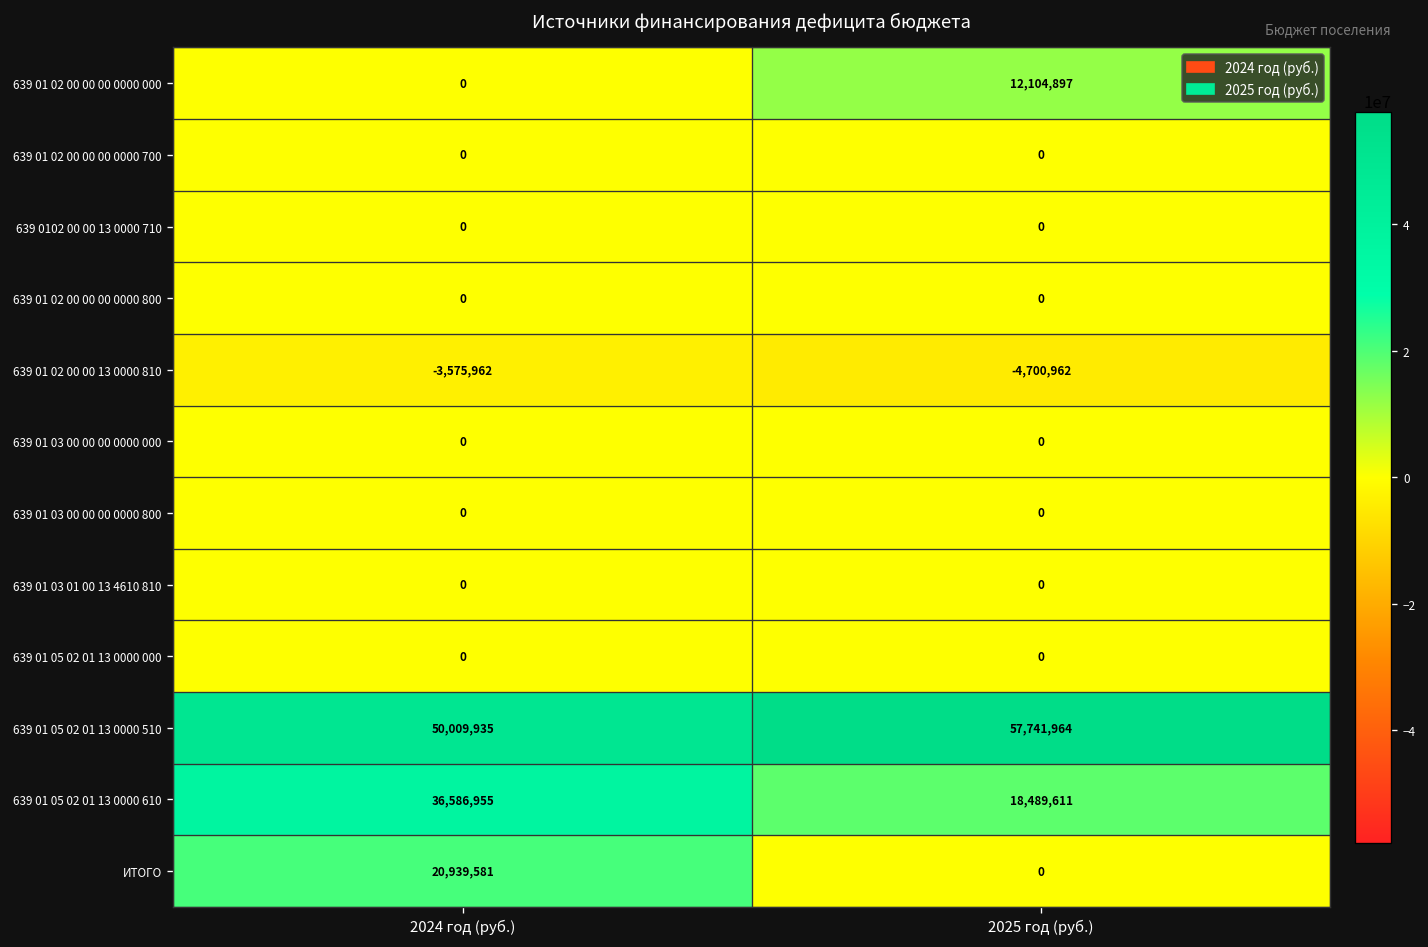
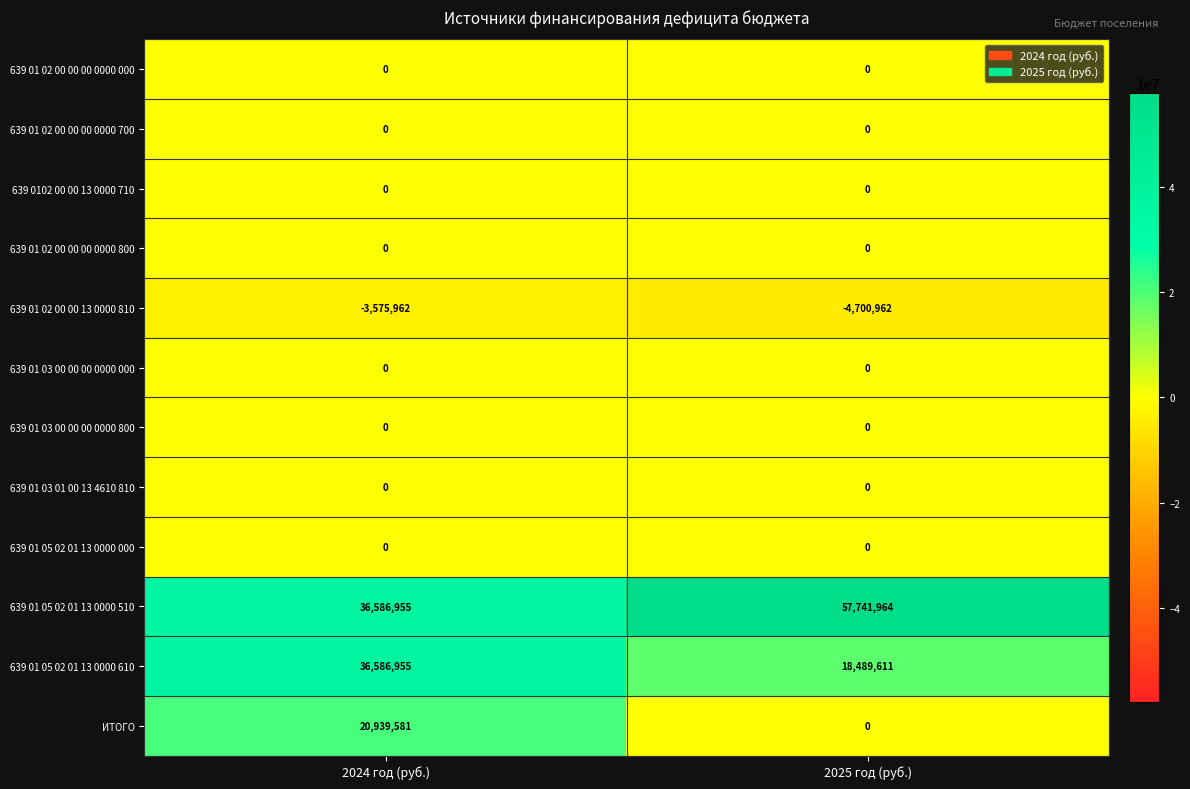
  {
    "639 01 02 00 00 00 0000 000": {
      "2024 год (руб.)": "0",
-     "2025 год (руб.)": "12,104,897"
+     "2025 год (руб.)": "0"
    },
    "639 01 02 00 00 00 0000 700": {
      "2024 год (руб.)": "0",
      "2025 год (руб.)": "0"
    },
    "639 0102 00 00 13 0000 710": {
      "2024 год (руб.)": "0",
      "2025 год (руб.)": "0"
    },
    "639 01 02 00 00 00 0000 800": {
      "2024 год (руб.)": "0",
      "2025 год (руб.)": "0"
    },
    "639 01 02 00 00 13 0000 810": {
      "2024 год (руб.)": "-3,575,962",
      "2025 год (руб.)": "-4,700,962"
    },
    "639 01 03 00 00 00 0000 000": {
      "2024 год (руб.)": "0",
      "2025 год (руб.)": "0"
    },
    "639 01 03 00 00 00 0000 800": {
      "2024 год (руб.)": "0",
      "2025 год (руб.)": "0"
    },
    "639 01 03 01 00 13 4610 810": {
      "2024 год (руб.)": "0",
      "2025 год (руб.)": "0"
    },
    "639 01 05 02 01 13 0000 000": {
      "2024 год (руб.)": "0",
      "2025 год (руб.)": "0"
    },
    "639 01 05 02 01 13 0000 510": {
-     "2024 год (руб.)": "50,009,935",
+     "2024 год (руб.)": "36,586,955",
      "2025 год (руб.)": "57,741,964"
    },
    "639 01 05 02 01 13 0000 610": {
      "2024 год (руб.)": "36,586,955",
      "2025 год (руб.)": "18,489,611"
    },
    "ИТОГО": {
      "2024 год (руб.)": "20,939,581",
      "2025 год (руб.)": "0"
    }
  }
